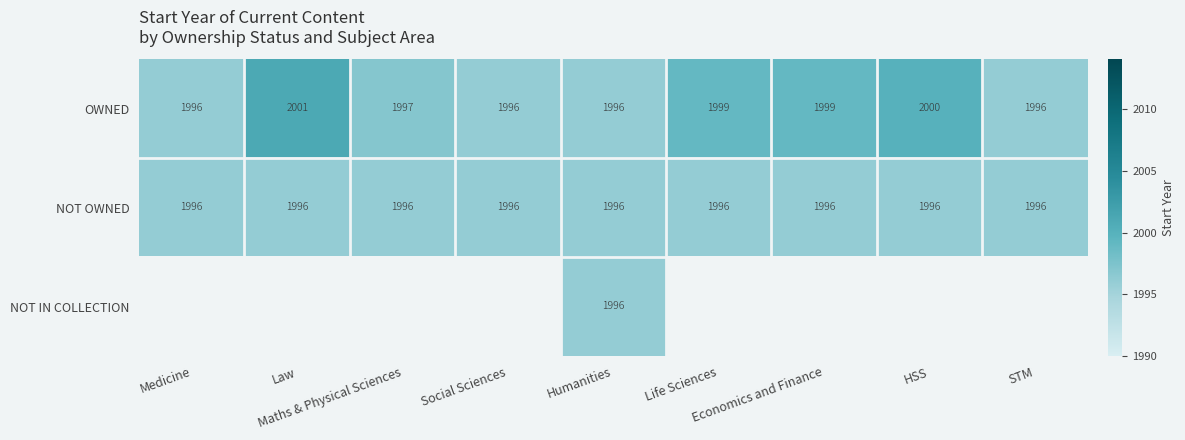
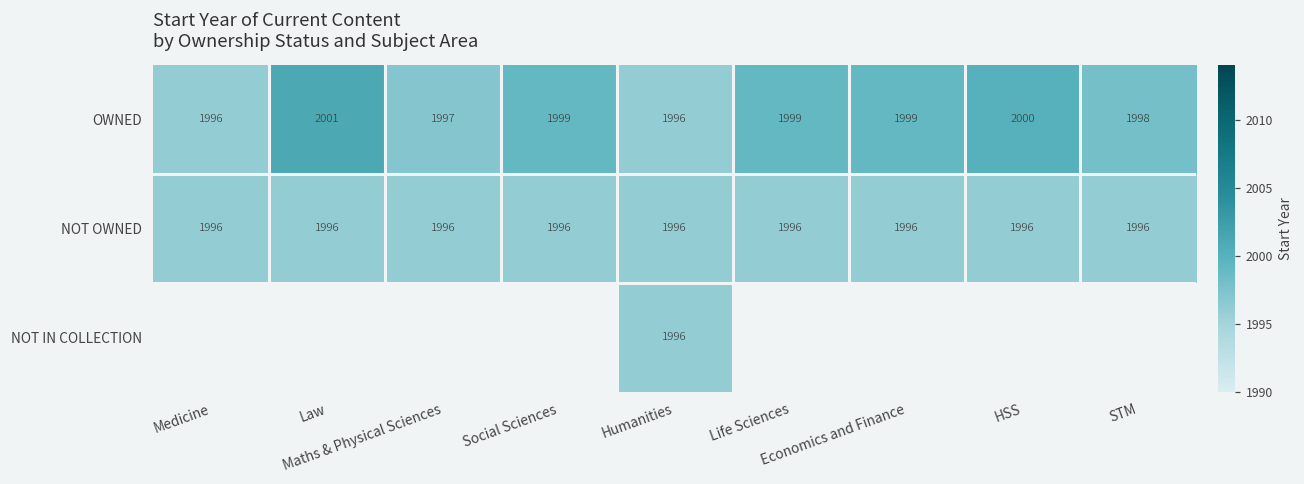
  {
    "OWNED": {
      "Medicine": 1996,
      "Law": 2001,
      "Maths & Physical Sciences": 1997,
-     "Social Sciences": 1996,
+     "Social Sciences": 1999,
      "Humanities": 1996,
      "Life Sciences": 1999,
      "Economics and Finance": 1999,
      "HSS": 2000,
-     "STM": 1996
+     "STM": 1998
    },
    "NOT OWNED": {
      "Medicine": 1996,
      "Law": 1996,
      "Maths & Physical Sciences": 1996,
      "Social Sciences": 1996,
      "Humanities": 1996,
      "Life Sciences": 1996,
      "Economics and Finance": 1996,
      "HSS": 1996,
      "STM": 1996
    },
    "NOT IN COLLECTION": {
      "Humanities": 1996
    }
  }
